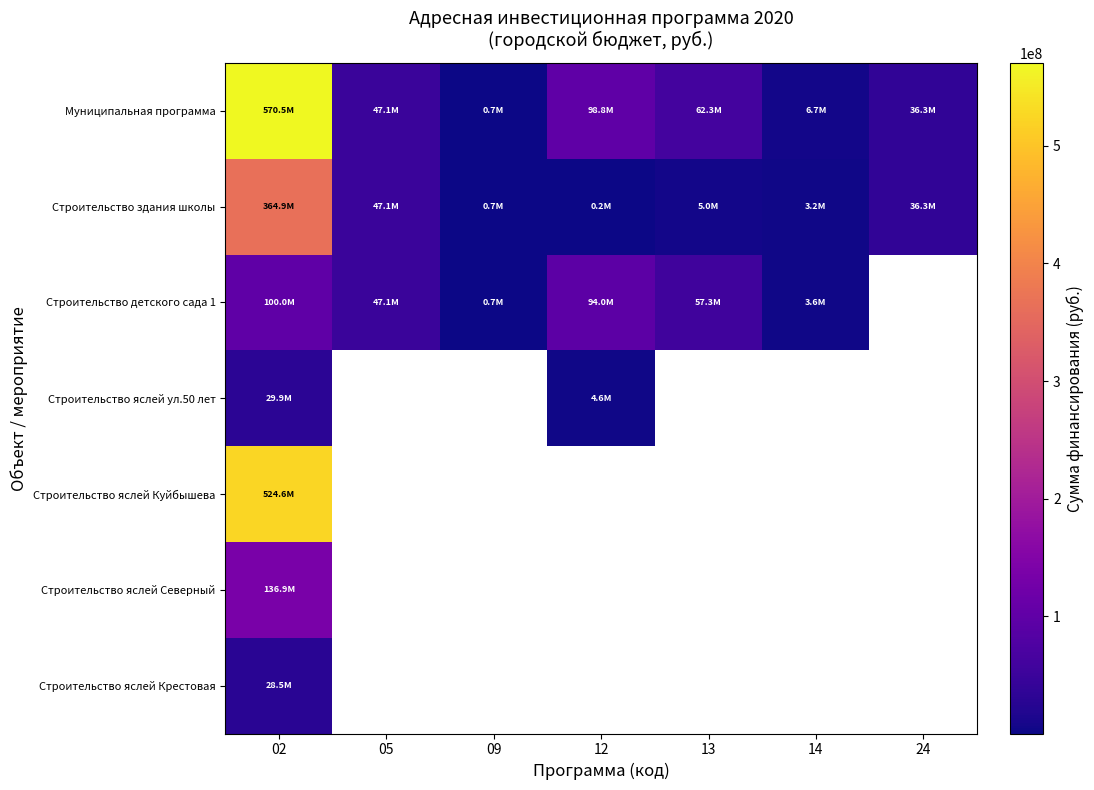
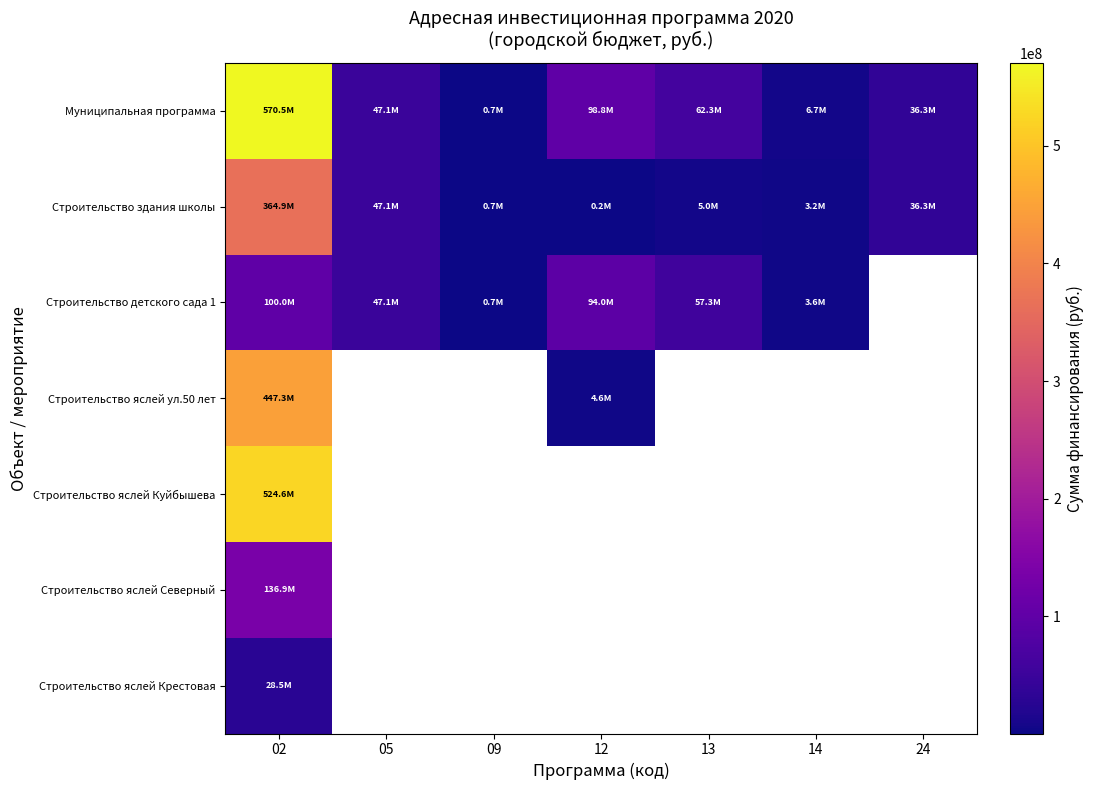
  {
    "Муниципальная программа": {
      "02": "570.5M",
      "05": "47.1M",
      "09": "0.7M",
      "12": "98.8M",
      "13": "62.3M",
      "14": "6.7M",
      "24": "36.3M"
    },
    "Строительство здания школы": {
      "02": "364.9M",
      "05": "47.1M",
      "09": "0.7M",
      "12": "0.2M",
      "13": "5.0M",
      "14": "3.2M",
      "24": "36.3M"
    },
    "Строительство детского сада 1": {
      "02": "100.0M",
      "05": "47.1M",
      "09": "0.7M",
      "12": "94.0M",
      "13": "57.3M",
      "14": "3.6M"
    },
    "Строительство яслей ул.50 лет": {
-     "02": "29.9M",
+     "02": "447.3M",
      "12": "4.6M"
    },
    "Строительство яслей Куйбышева": {
      "02": "524.6M"
    },
    "Строительство яслей Северный": {
      "02": "136.9M"
    },
    "Строительство яслей Крестовая": {
      "02": "28.5M"
    }
  }
